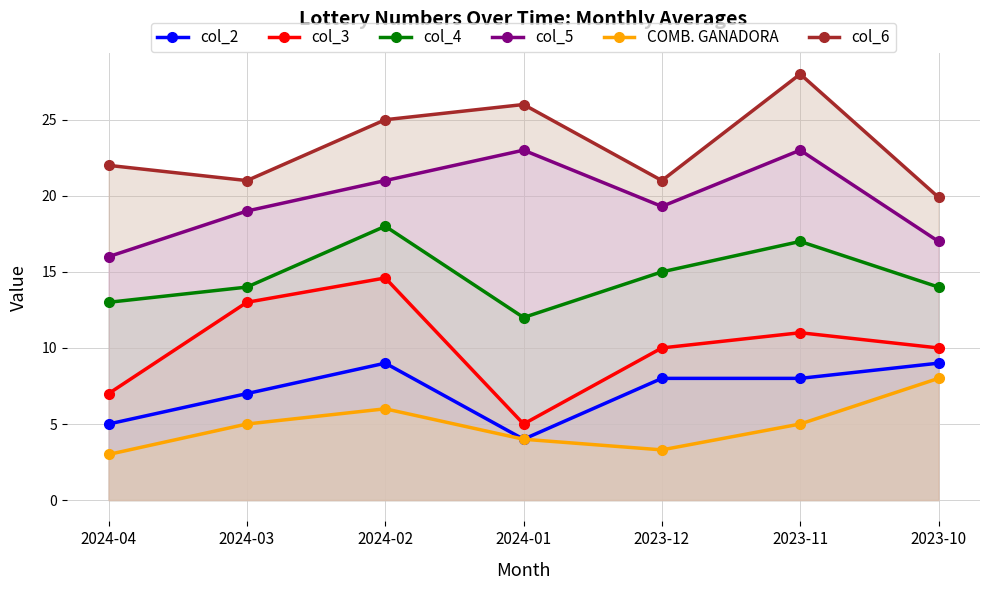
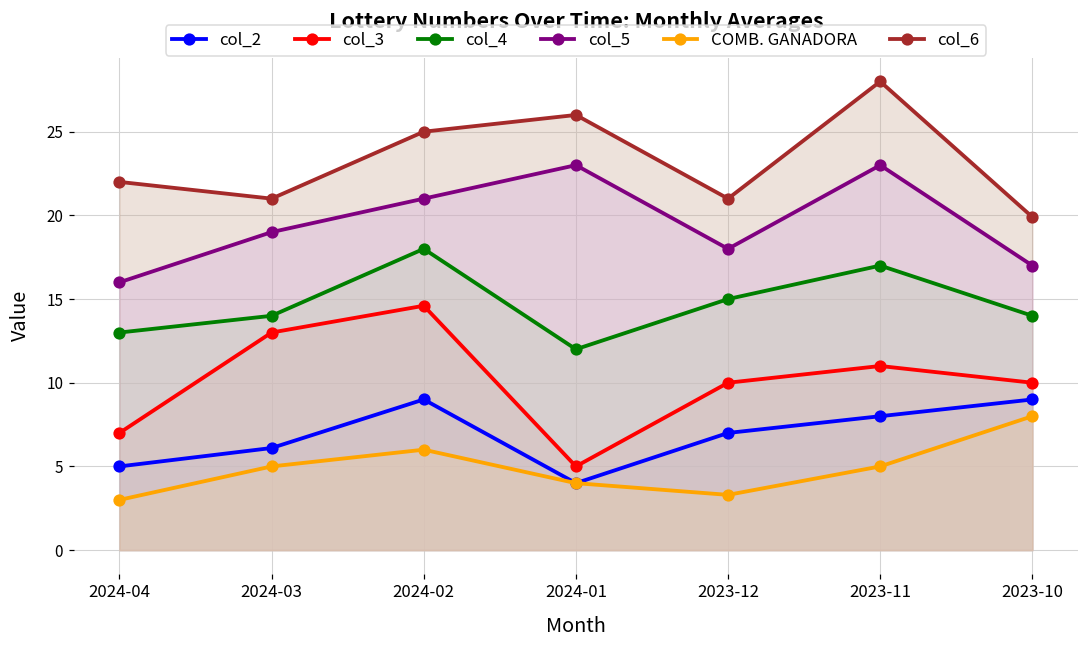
  {
    "col_2": {
      "2024-04": 5.0,
-     "2024-03": 7.0,
+     "2024-03": 6.1,
      "2024-02": 9.0,
-     "2023-12": 8,
+     "2023-12": 7,
      "2023-11": 8.0,
      "2023-10": 9.0
    },
    "col_3": {
      "2024-04": 7.0,
      "2024-03": 13.0,
      "2024-02": 14.6,
      "2024-01": 5.0,
      "2023-12": 10.0,
      "2023-11": 11.0,
      "2023-10": 10.0
    },
    "col_4": {
      "2024-04": 13.0,
      "2024-03": 14.0,
      "2024-02": 18.0,
      "2024-01": 12.0,
      "2023-12": 15.0,
      "2023-11": 17.0,
      "2023-10": 14.0
    },
    "col_5": {
      "2024-04": 16.0,
      "2024-03": 19.0,
      "2024-02": 21.0,
      "2024-01": 23.0,
-     "2023-12": 19.3,
+     "2023-12": 18.0,
      "2023-11": 23.0,
      "2023-10": 17.0
    },
    "COMB. GANADORA": {
      "2024-04": 3.0,
      "2024-03": 5.0,
      "2024-02": 6.0,
      "2023-12": 3.3,
      "2023-11": 5.0,
      "2023-10": 8.0
    },
    "col_6": {
      "2024-04": 22.0,
      "2024-03": 21.0,
      "2024-02": 25.0,
      "2024-01": 26.0,
      "2023-12": 21.0,
      "2023-11": 28.0,
      "2023-10": 19.9
    }
  }
